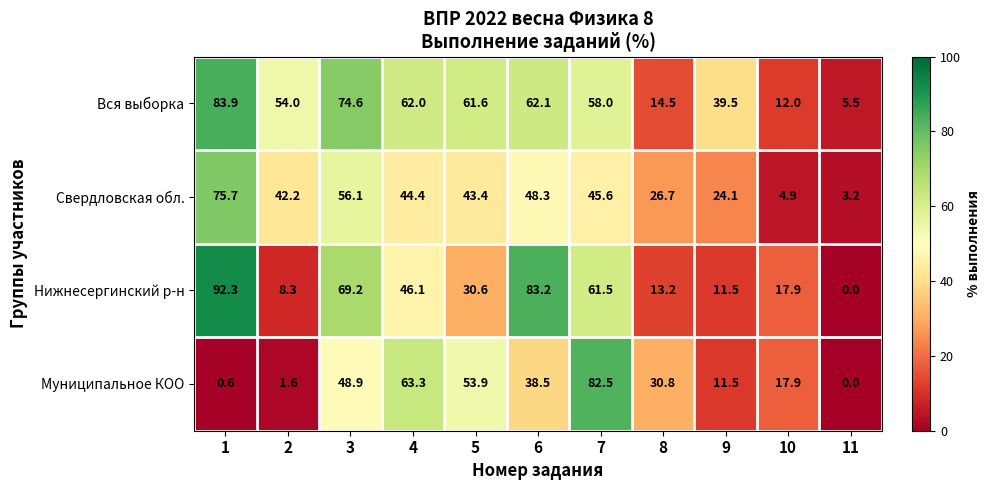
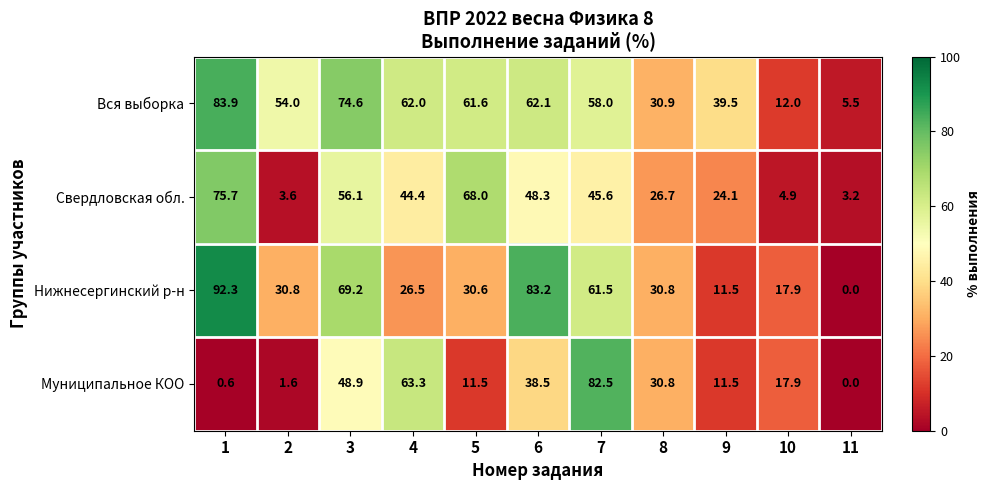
  {
    "Вся выборка": {
      "1": 83.9,
      "2": 54.0,
      "3": 74.6,
      "4": 62.0,
      "5": 61.6,
      "6": 62.1,
      "7": 58.0,
-     "8": 14.5,
+     "8": 30.9,
      "9": 39.5,
      "10": 12.0,
      "11": 5.5
    },
    "Свердловская обл.": {
      "1": 75.7,
-     "2": 42.2,
+     "2": 3.6,
      "3": 56.1,
      "4": 44.4,
-     "5": 43.4,
+     "5": 68.0,
      "6": 48.3,
      "7": 45.6,
      "8": 26.7,
      "9": 24.1,
      "10": 4.9,
      "11": 3.2
    },
    "Нижнесергинский р-н": {
      "1": 92.3,
-     "2": 8.3,
+     "2": 30.8,
      "3": 69.2,
-     "4": 46.1,
+     "4": 26.5,
      "5": 30.6,
      "6": 83.2,
      "7": 61.5,
-     "8": 13.2,
+     "8": 30.8,
      "9": 11.5,
      "10": 17.9,
      "11": 0.0
    },
    "Муниципальное КОО": {
      "1": 0.6,
      "2": 1.6,
      "3": 48.9,
      "4": 63.3,
-     "5": 53.9,
+     "5": 11.5,
      "6": 38.5,
      "7": 82.5,
      "8": 30.8,
      "9": 11.5,
      "10": 17.9,
      "11": 0.0
    }
  }
